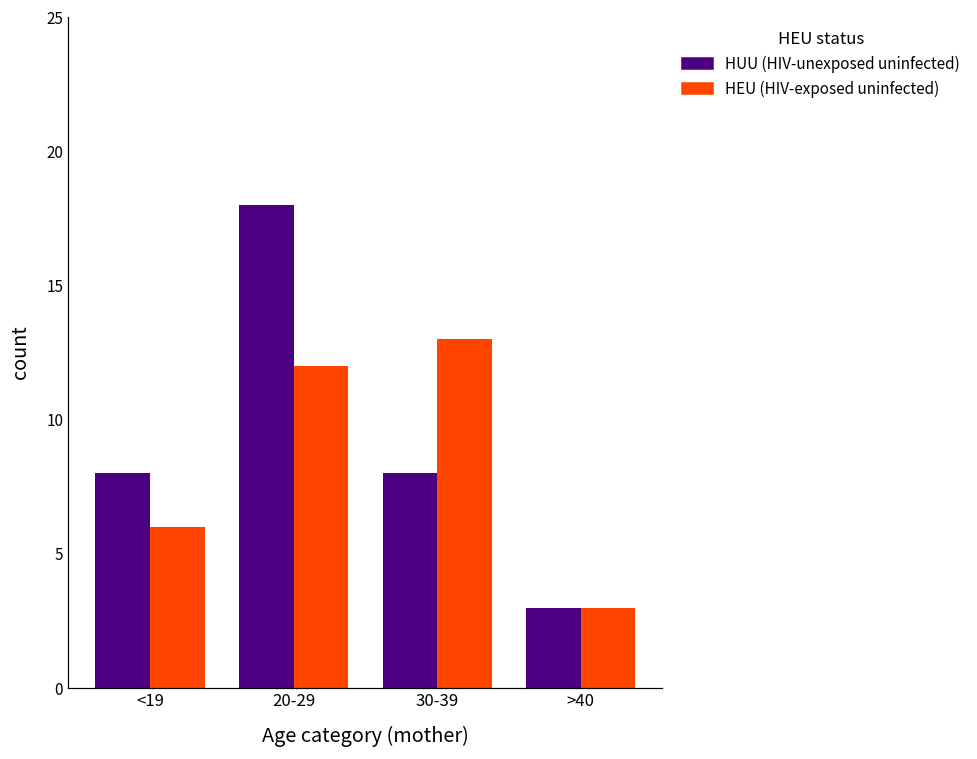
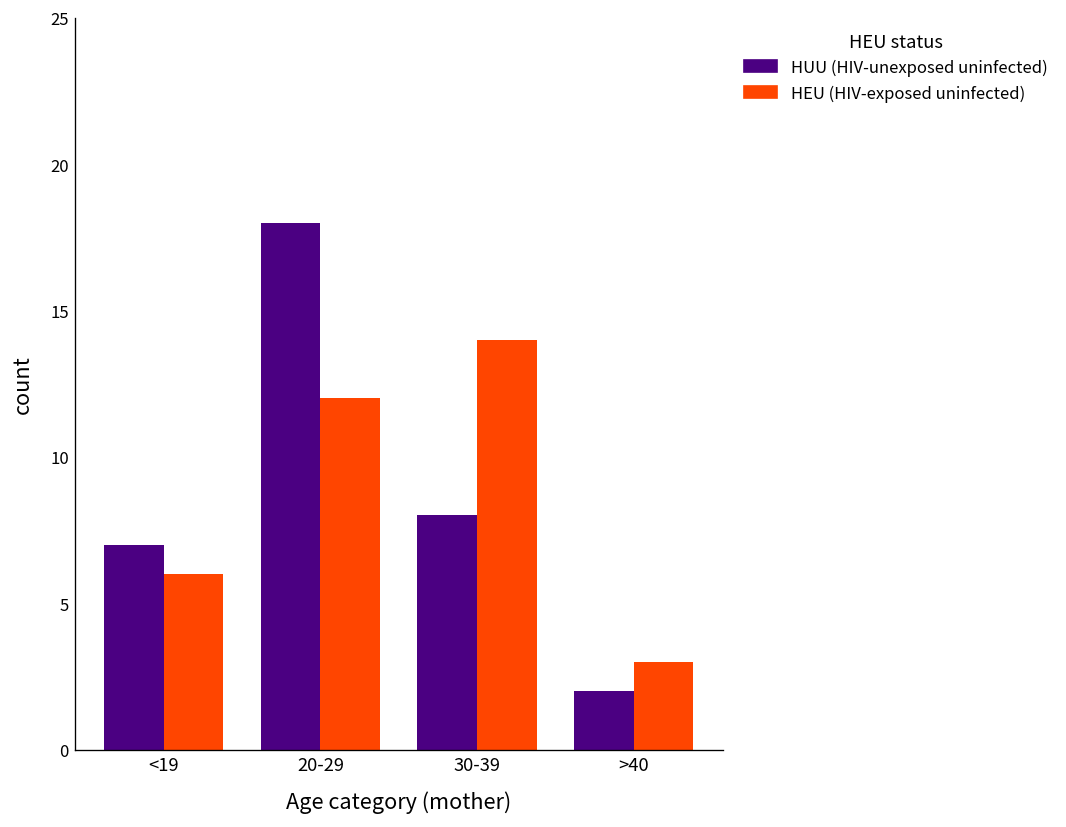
  {
    "HUU (HIV-unexposed uninfected)": {
-     "<19": 8,
+     "<19": 7,
      "20-29": 18,
      "30-39": 8,
-     ">40": 3
+     ">40": 2
    },
    "HEU (HIV-exposed uninfected)": {
      "<19": 6,
      "20-29": 12,
-     "30-39": 13,
+     "30-39": 14,
      ">40": 3
    }
  }
